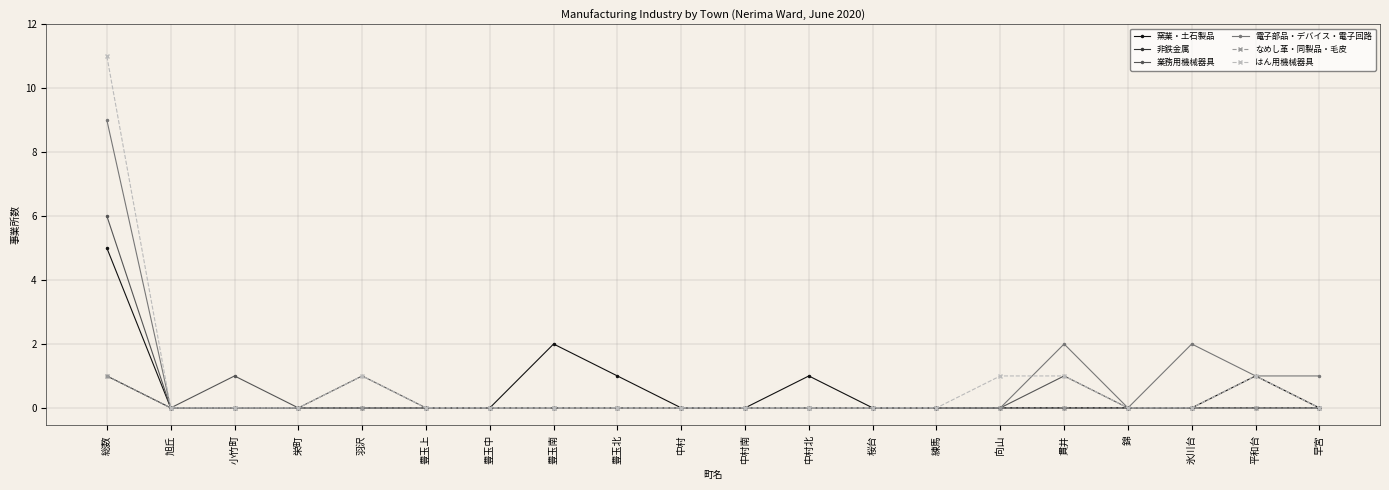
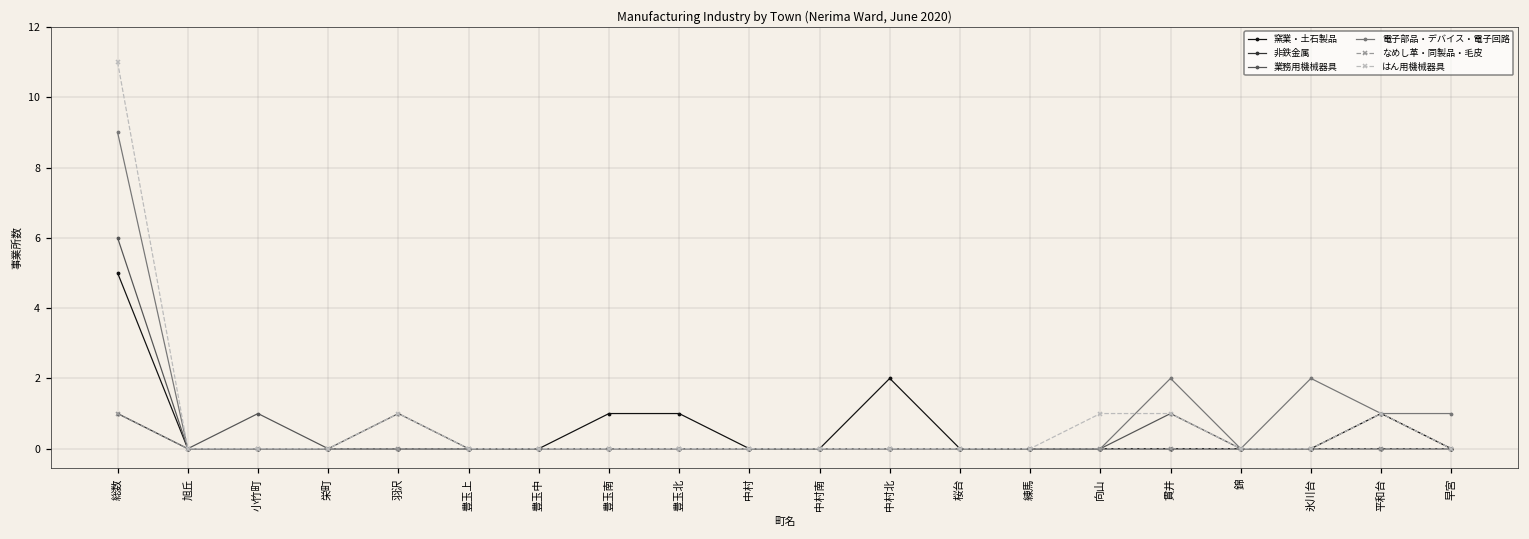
  {
    "窯業・土石製品": {
      "総数": 5,
-     "豊玉南": 2,
+     "豊玉南": 1,
      "豊玉北": 1,
-     "中村北": 1
+     "中村北": 2
    }
  }
